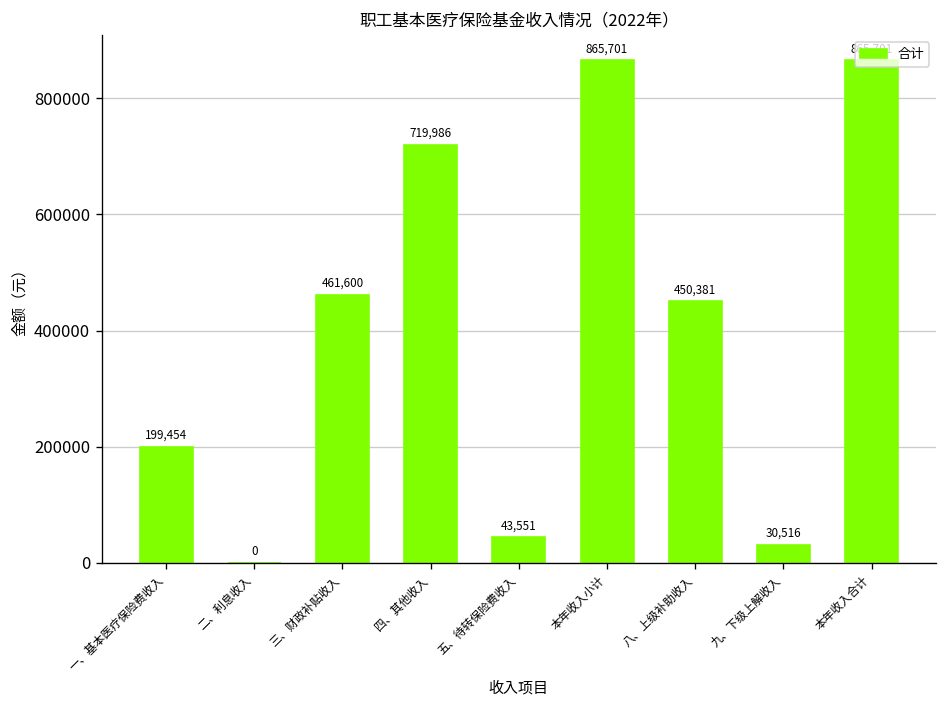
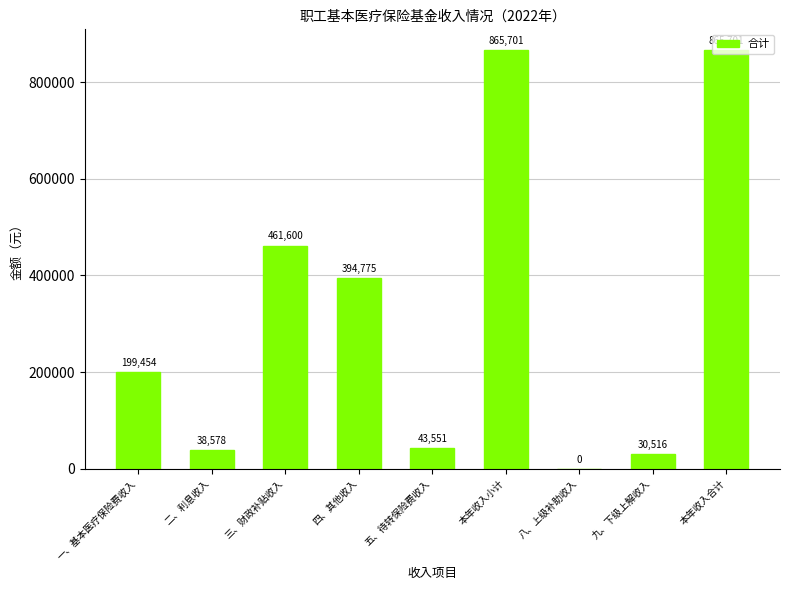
  {
    "一、基本医疗保险费收入": "199,454",
-   "二、利息收入": "0",
+   "二、利息收入": "38,578",
    "三、财政补贴收入": "461,600",
-   "四、其他收入": "719,986",
+   "四、其他收入": "394,775",
    "五、待转保险费收入": "43,551",
    "本年收入小计": "865,701",
-   "八、上级补助收入": "450,381",
+   "八、上级补助收入": "0",
    "九、下级上解收入": "30,516"
  }
